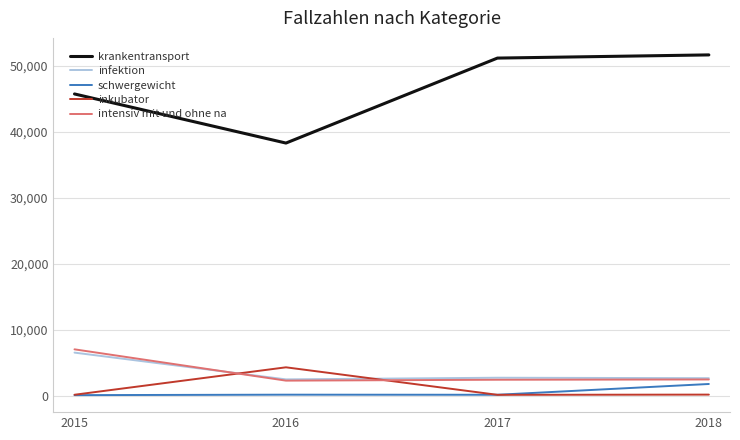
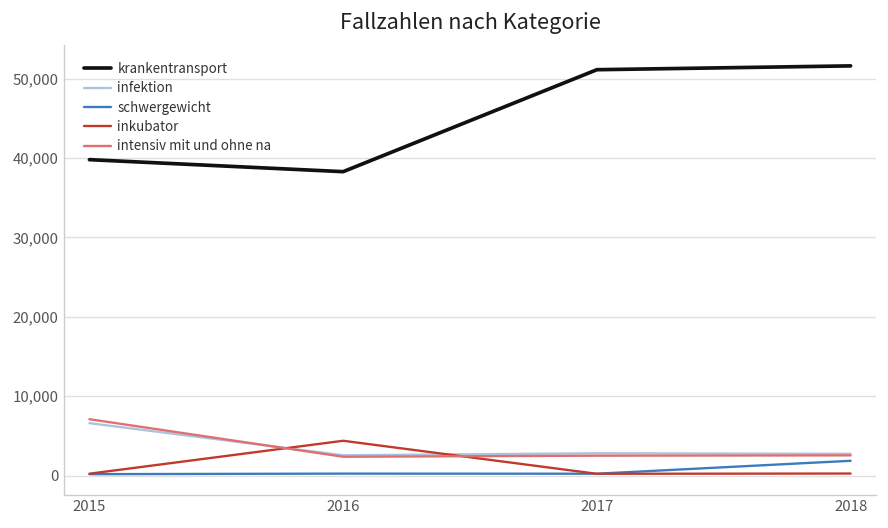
  {
    "krankentransport": {
-     "2015": "46,000",
+     "2015": "40,000",
      "2016": "38,000",
      "2017": "51,000",
      "2018": "52,000"
    },
    "infektion": {
      "2015": "7,000"
    },
    "schwergewicht": {
      "2016": "0",
      "2018": "2,000"
    },
    "inkubator": {
      "2016": "4,000",
      "2018": "0"
    },
    "intensiv mit und ohne na": {
      "2015": "7,000"
    }
  }
